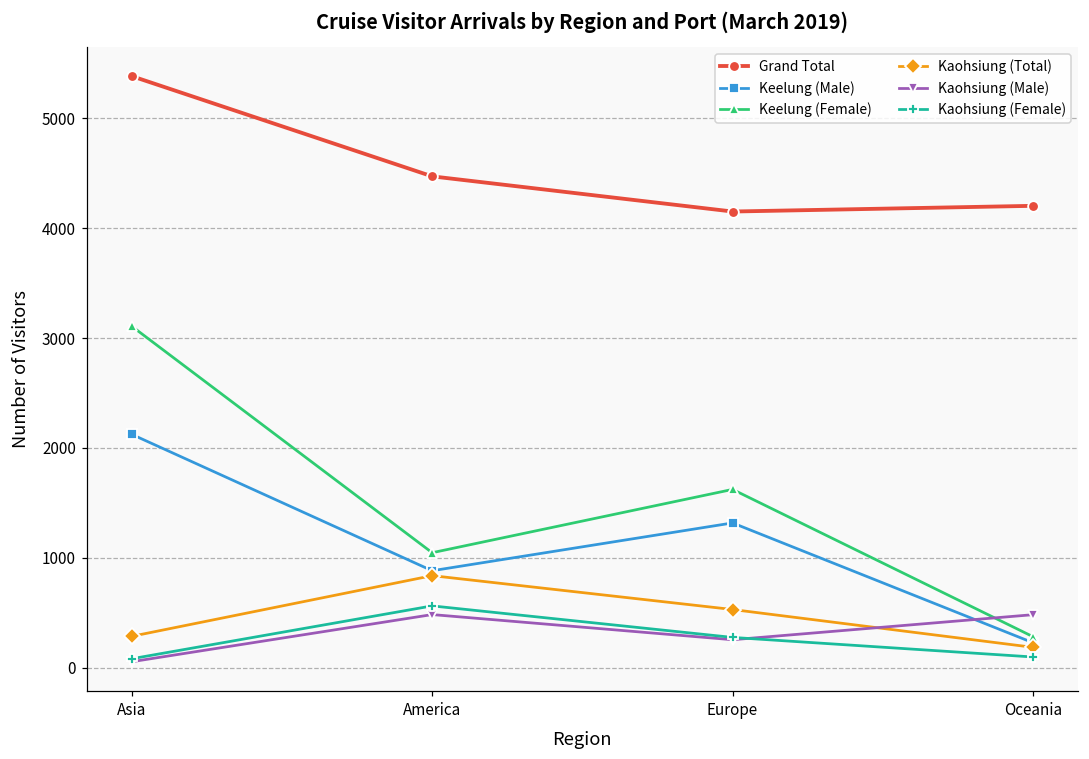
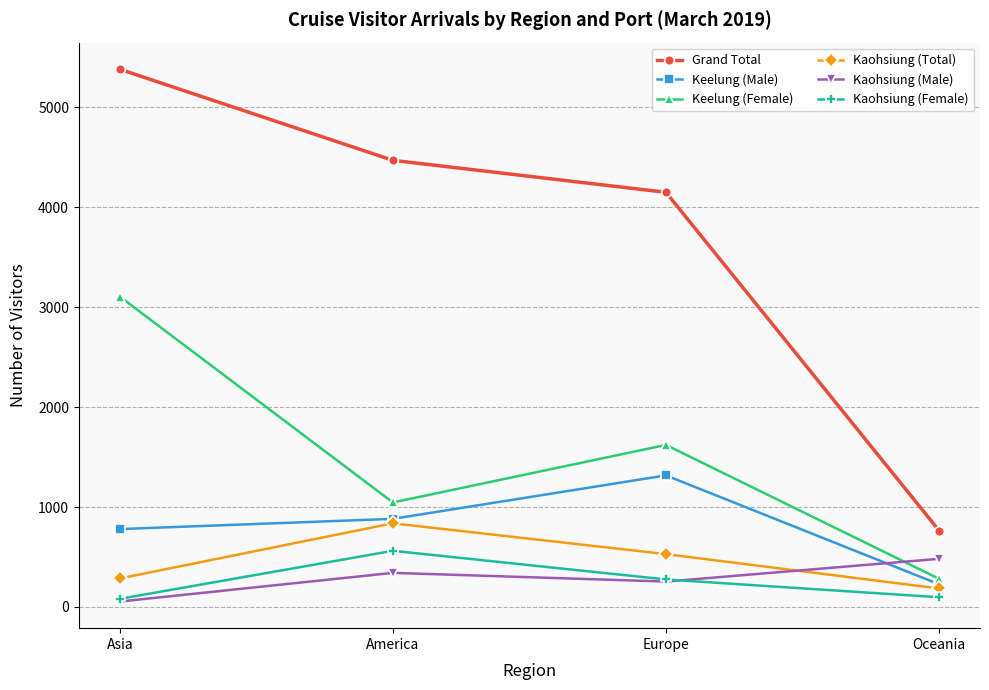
  {
    "Grand Total": {
      "Asia": 5400,
      "America": 4500,
      "Europe": 4200,
-     "Oceania": 4200
+     "Oceania": 800
    },
    "Keelung (Male)": {
-     "Asia": 2100,
+     "Asia": 800,
      "America": 900,
      "Europe": 1300,
      "Oceania": 200
    },
    "Kaohsiung (Total)": {
      "Asia": 300,
      "America": 800,
      "Europe": 500,
      "Oceania": 200
    },
    "Kaohsiung (Male)": {
      "Asia": 100,
-     "America": 500,
+     "America": 300,
      "Oceania": 500
    }
  }
